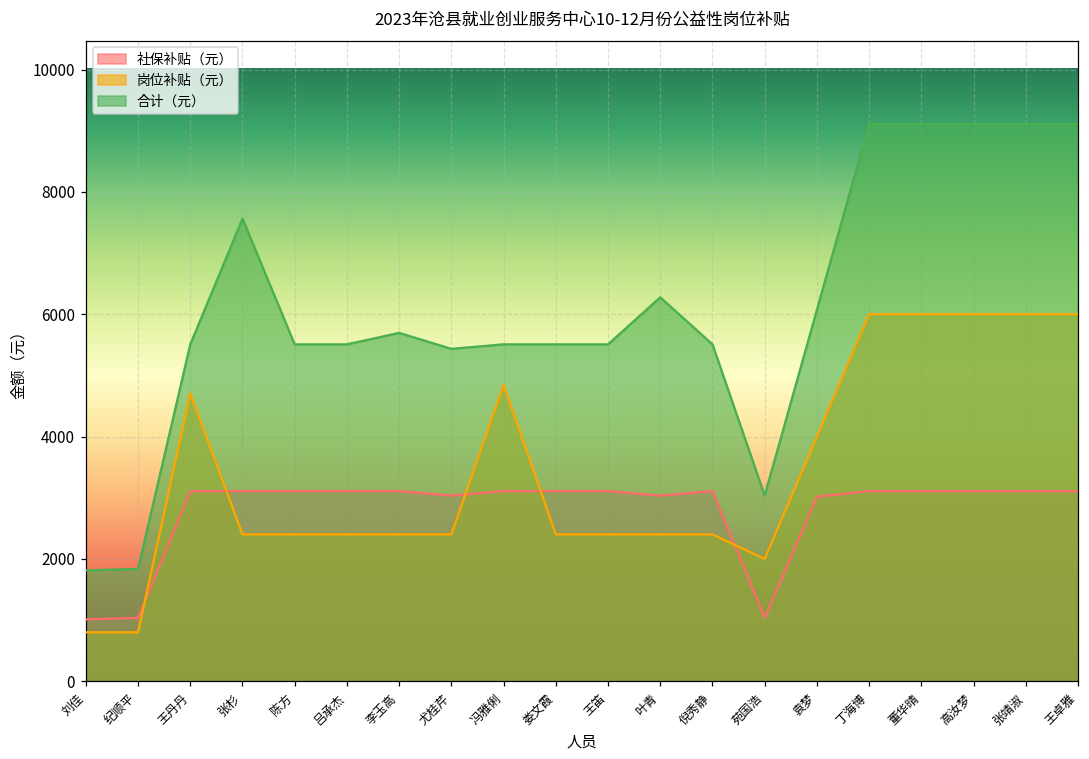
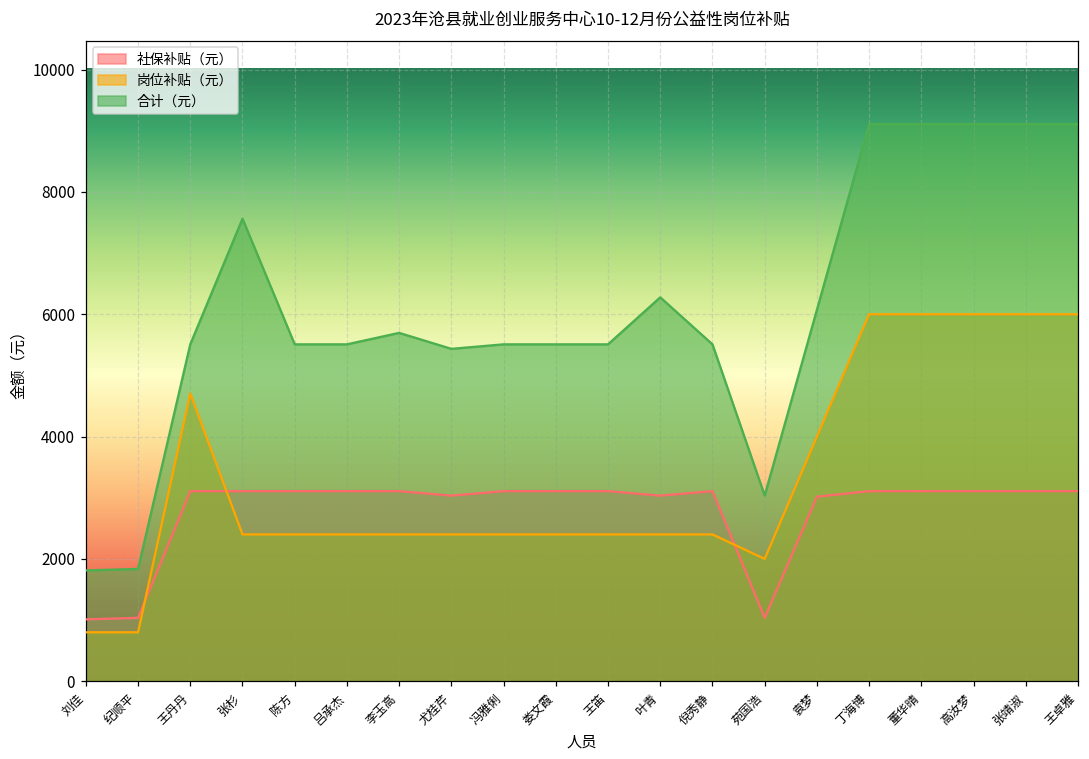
  {
    "社保补贴（元）": {
      "刘佳": 1000,
      "纪顺平": 1000,
      "王丹丹": 3100,
      "张杉": 3100,
      "陈方": 3100,
      "吕承杰": 3100,
      "李玉高": 3100,
      "尤桂芹": 3000,
      "冯雅俐": 3100,
      "娄文霞": 3100,
      "王笛": 3100,
      "叶青": 3000,
      "倪秀静": 3100,
      "苑国浩": 1000,
      "袁梦": 3000,
      "丁海博": 3100,
      "董华晴": 3100,
      "高汝梦": 3100,
      "张靖淑": 3100,
      "王卓雅": 3100
    },
    "岗位补贴（元）": {
      "刘佳": 800,
      "纪顺平": 800,
      "王丹丹": 4700,
      "张杉": 2400,
      "陈方": 2400,
      "吕承杰": 2400,
      "李玉高": 2400,
      "尤桂芹": 2400,
-     "冯雅俐": 4800,
+     "冯雅俐": 2400,
      "娄文霞": 2400,
      "王笛": 2400,
      "叶青": 2400,
      "倪秀静": 2400,
      "苑国浩": 2000,
      "袁梦": 4000,
      "丁海博": 6000,
      "董华晴": 6000,
      "高汝梦": 6000,
      "张靖淑": 6000,
      "王卓雅": 6000
    },
    "合计（元）": {
      "刘佳": 1800,
      "纪顺平": 1800,
      "王丹丹": 5500,
      "张杉": 7600,
      "陈方": 5500,
      "吕承杰": 5500,
      "李玉高": 5700,
      "尤桂芹": 5400,
      "冯雅俐": 5500,
      "娄文霞": 5500,
      "王笛": 5500,
      "叶青": 6300,
      "倪秀静": 5500,
      "苑国浩": 3000,
      "袁梦": 6100,
      "丁海博": 9100,
      "董华晴": 9100,
      "高汝梦": 9100,
      "张靖淑": 9100,
      "王卓雅": 9100
    }
  }
